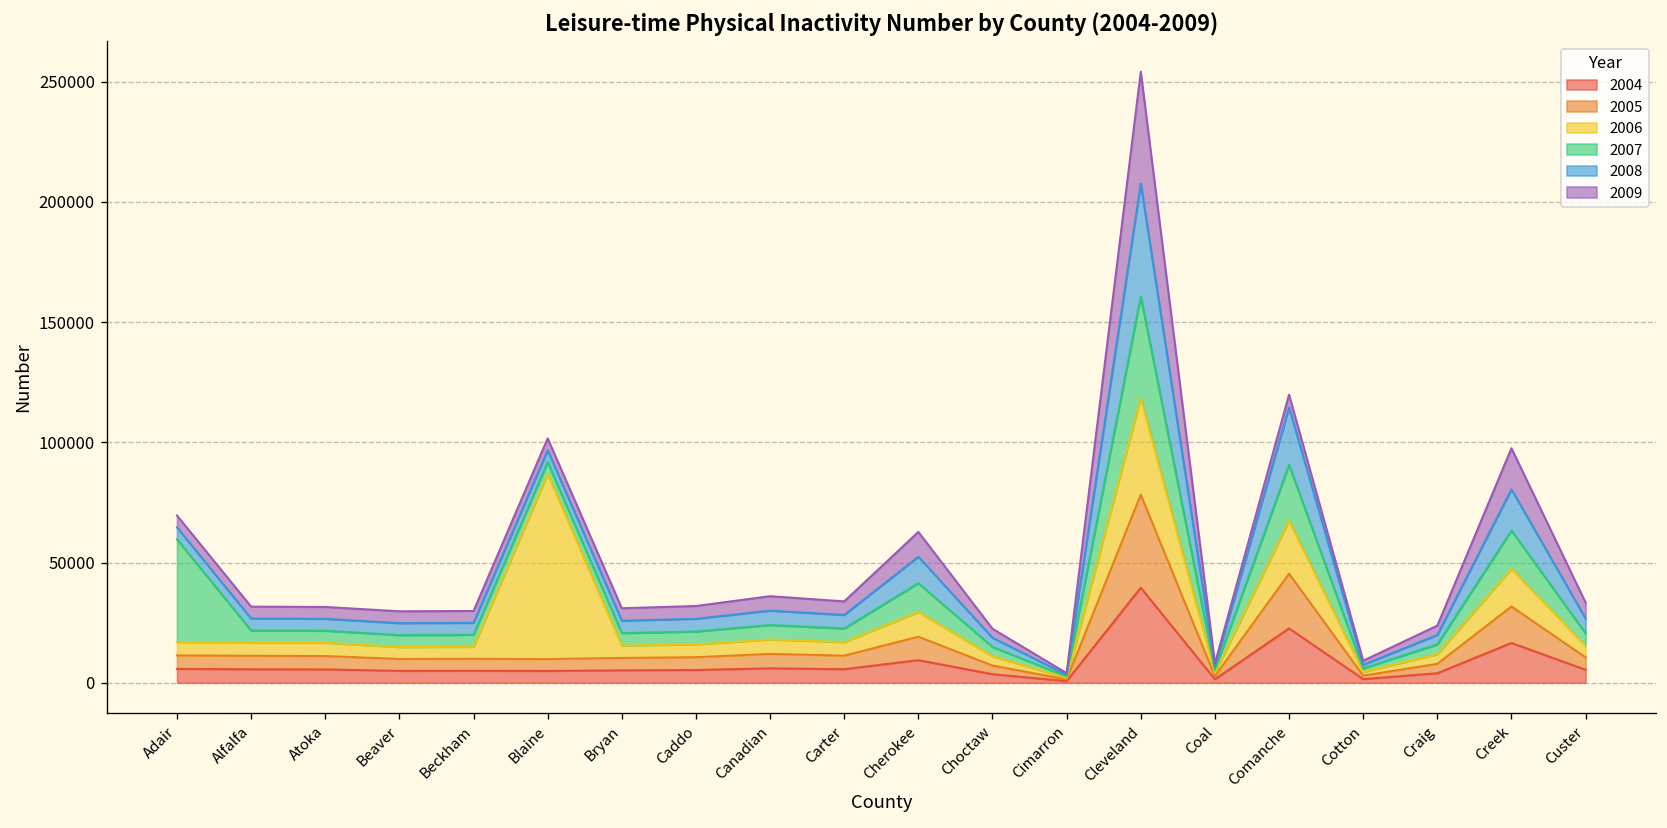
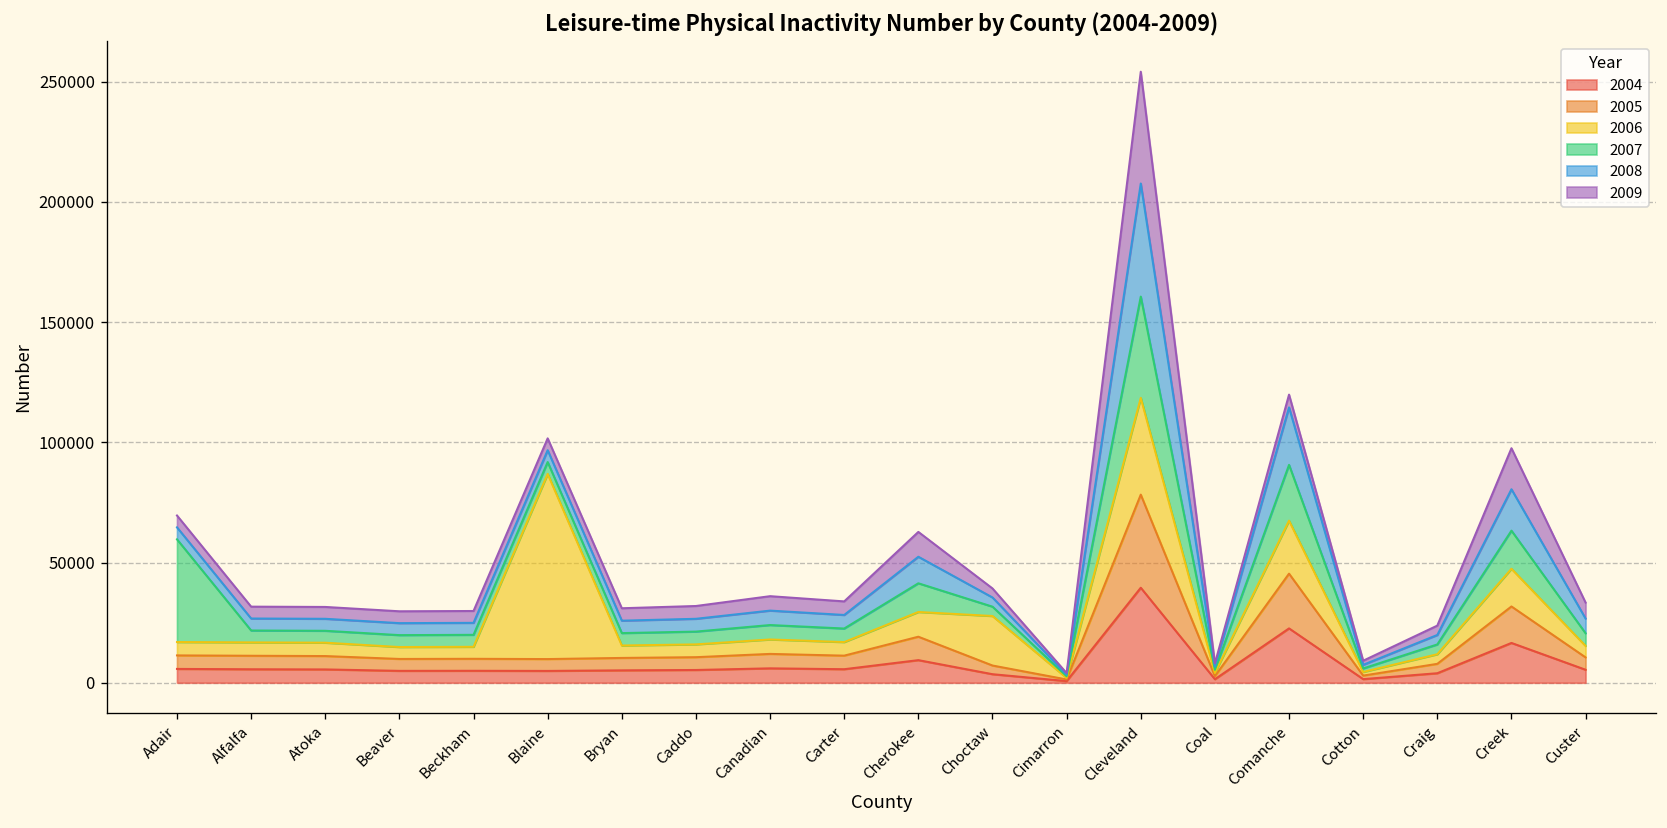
  {
    "2006": {
      "Adair": 6000,
      "Alfalfa": 6000,
      "Atoka": 6000,
      "Beaver": 5000,
      "Beckham": 5000,
      "Blaine": 77000,
      "Bryan": 5000,
      "Caddo": 5000,
      "Canadian": 6000,
      "Carter": 6000,
      "Cherokee": 10000,
-     "Choctaw": 4000,
+     "Choctaw": 21000,
      "Cleveland": 40000,
      "Comanche": 22000,
      "Cotton": 2000,
      "Craig": 4000,
      "Creek": 16000,
      "Custer": 5000
    },
    "2007": {
      "Adair": 43000,
      "Alfalfa": 5000,
      "Atoka": 5000,
      "Beaver": 5000,
      "Beckham": 5000,
      "Blaine": 5000,
      "Bryan": 5000,
      "Caddo": 5000,
      "Canadian": 6000,
      "Carter": 6000,
      "Cherokee": 12000,
      "Choctaw": 4000,
      "Cleveland": 42000,
      "Coal": 1000,
      "Comanche": 23000,
      "Cotton": 1000,
      "Craig": 4000,
      "Creek": 16000,
      "Custer": 5000
    },
    "2008": {
      "Adair": 5000,
      "Alfalfa": 5000,
      "Atoka": 5000,
      "Beaver": 5000,
      "Beckham": 5000,
      "Blaine": 5000,
      "Bryan": 5000,
      "Caddo": 5000,
      "Canadian": 6000,
      "Carter": 6000,
      "Cherokee": 11000,
      "Choctaw": 4000,
      "Cleveland": 47000,
      "Coal": 1000,
      "Comanche": 24000,
      "Cotton": 2000,
      "Craig": 4000,
      "Creek": 17000,
      "Custer": 6000
    },
    "2009": {
      "Adair": 5000,
      "Alfalfa": 5000,
      "Atoka": 5000,
      "Beaver": 5000,
      "Beckham": 5000,
      "Blaine": 5000,
      "Bryan": 5000,
      "Caddo": 5000,
      "Canadian": 6000,
      "Carter": 6000,
      "Cherokee": 10000,
      "Choctaw": 4000,
      "Cleveland": 46000,
      "Coal": 1000,
      "Comanche": 5000,
      "Cotton": 2000,
      "Craig": 4000,
      "Creek": 17000,
      "Custer": 7000
    }
  }
